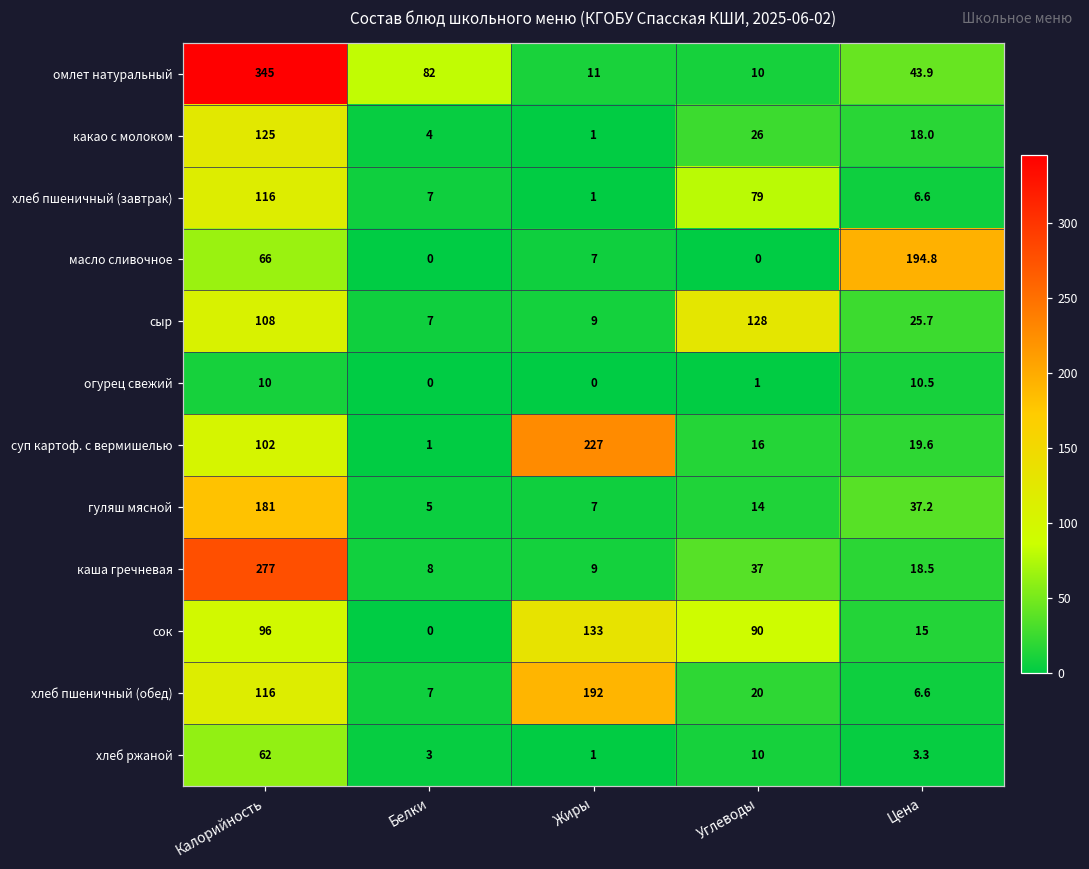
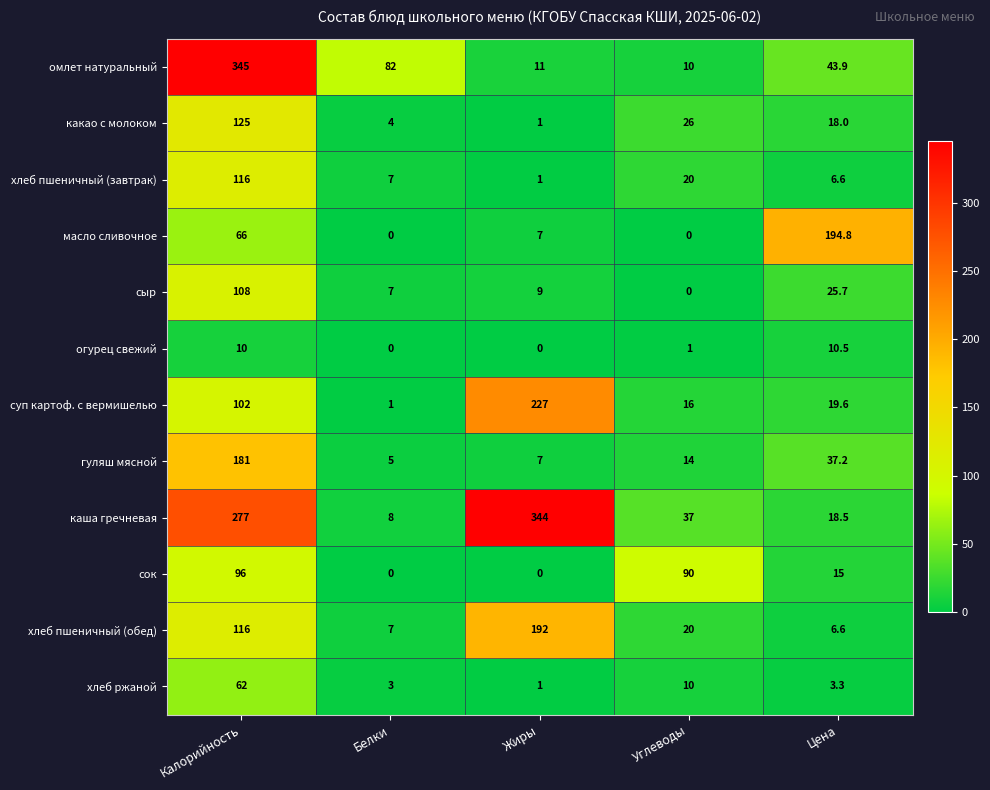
  {
    "омлет натуральный": {
      "Калорийность": 345,
      "Белки": 82,
      "Жиры": 11,
      "Углеводы": 10,
      "Цена": 43.9
    },
    "какао с молоком": {
      "Калорийность": 125,
      "Белки": 4,
      "Жиры": 1,
      "Углеводы": 26,
      "Цена": 18.0
    },
    "хлеб пшеничный (завтрак)": {
      "Калорийность": 116,
      "Белки": 7,
      "Жиры": 1,
-     "Углеводы": 79,
+     "Углеводы": 20,
      "Цена": 6.6
    },
    "масло сливочное": {
      "Калорийность": 66,
      "Белки": 0,
      "Жиры": 7,
      "Углеводы": 0,
      "Цена": 194.8
    },
    "сыр": {
      "Калорийность": 108,
      "Белки": 7,
      "Жиры": 9,
-     "Углеводы": 128,
+     "Углеводы": 0,
      "Цена": 25.7
    },
    "огурец свежий": {
      "Калорийность": 10,
      "Белки": 0,
      "Жиры": 0,
      "Углеводы": 1,
      "Цена": 10.5
    },
    "суп картоф. с вермишелью": {
      "Калорийность": 102,
      "Белки": 1,
      "Жиры": 227,
      "Углеводы": 16,
      "Цена": 19.6
    },
    "гуляш мясной": {
      "Калорийность": 181,
      "Белки": 5,
      "Жиры": 7,
      "Углеводы": 14,
      "Цена": 37.2
    },
    "каша гречневая": {
      "Калорийность": 277,
      "Белки": 8,
-     "Жиры": 9,
+     "Жиры": 344,
      "Углеводы": 37,
      "Цена": 18.5
    },
    "сок": {
      "Калорийность": 96,
      "Белки": 0,
-     "Жиры": 133,
+     "Жиры": 0,
      "Углеводы": 90,
      "Цена": 15
    },
    "хлеб пшеничный (обед)": {
      "Калорийность": 116,
      "Белки": 7,
      "Жиры": 192,
      "Углеводы": 20,
      "Цена": 6.6
    },
    "хлеб ржаной": {
      "Калорийность": 62,
      "Белки": 3,
      "Жиры": 1,
      "Углеводы": 10,
      "Цена": 3.3
    }
  }
